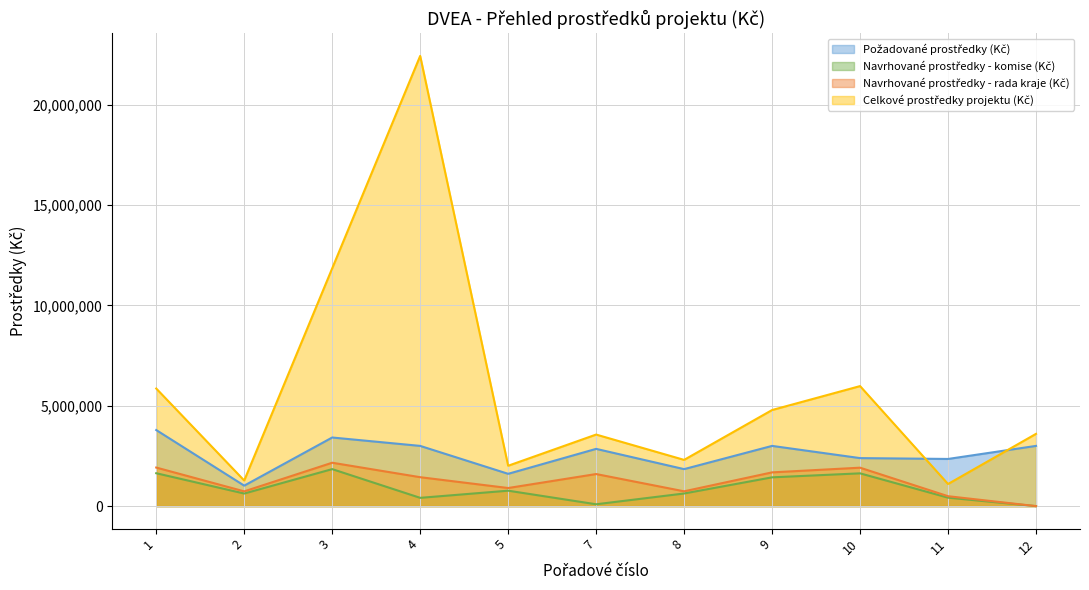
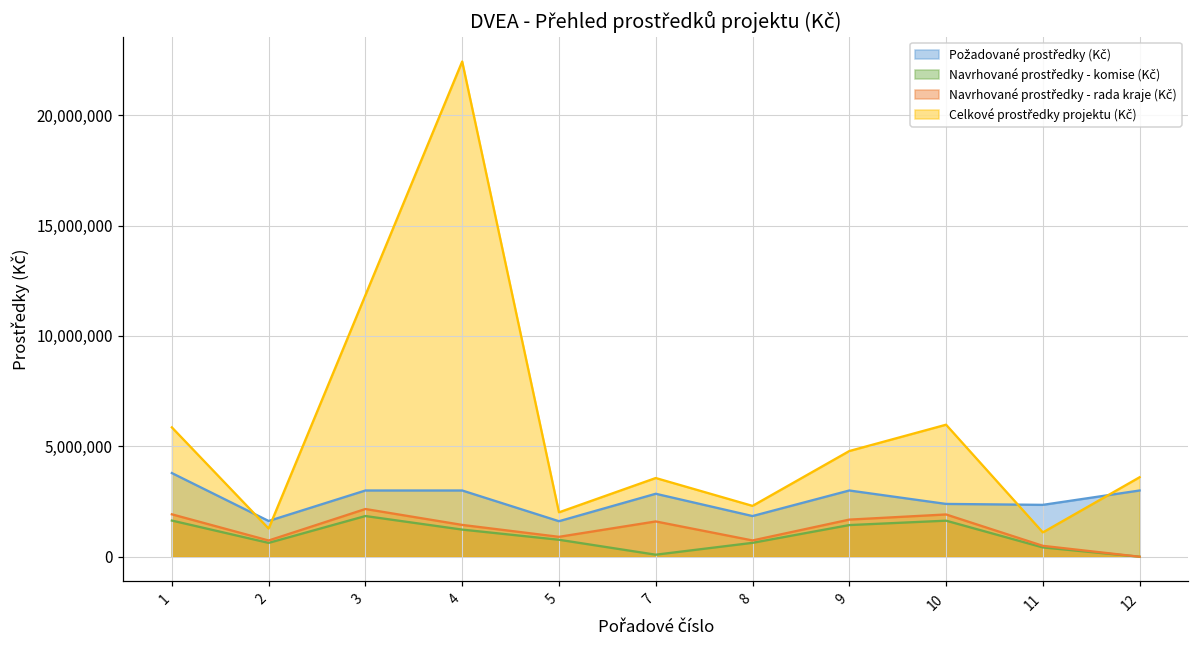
  {
    "Požadované prostředky (Kč)": {
      "1": "3,800,000",
-     "2": "1,000,000",
-     "3": "3,400,000",
+     "2": "1,600,000",
+     "3": "3,000,000",
      "4": "3,000,000",
      "5": "1,600,000",
      "7": "2,900,000",
      "8": "1,800,000",
      "9": "3,000,000",
      "10": "2,400,000",
      "11": "2,300,000",
      "12": "3,000,000"
    },
    "Navrhované prostředky - komise (Kč)": {
      "1": "1,600,000",
      "3": "1,800,000",
-     "4": "400,000",
+     "4": "1,200,000",
      "5": "800,000",
      "7": "100,000",
      "9": "1,400,000",
      "10": "1,600,000"
    }
  }
